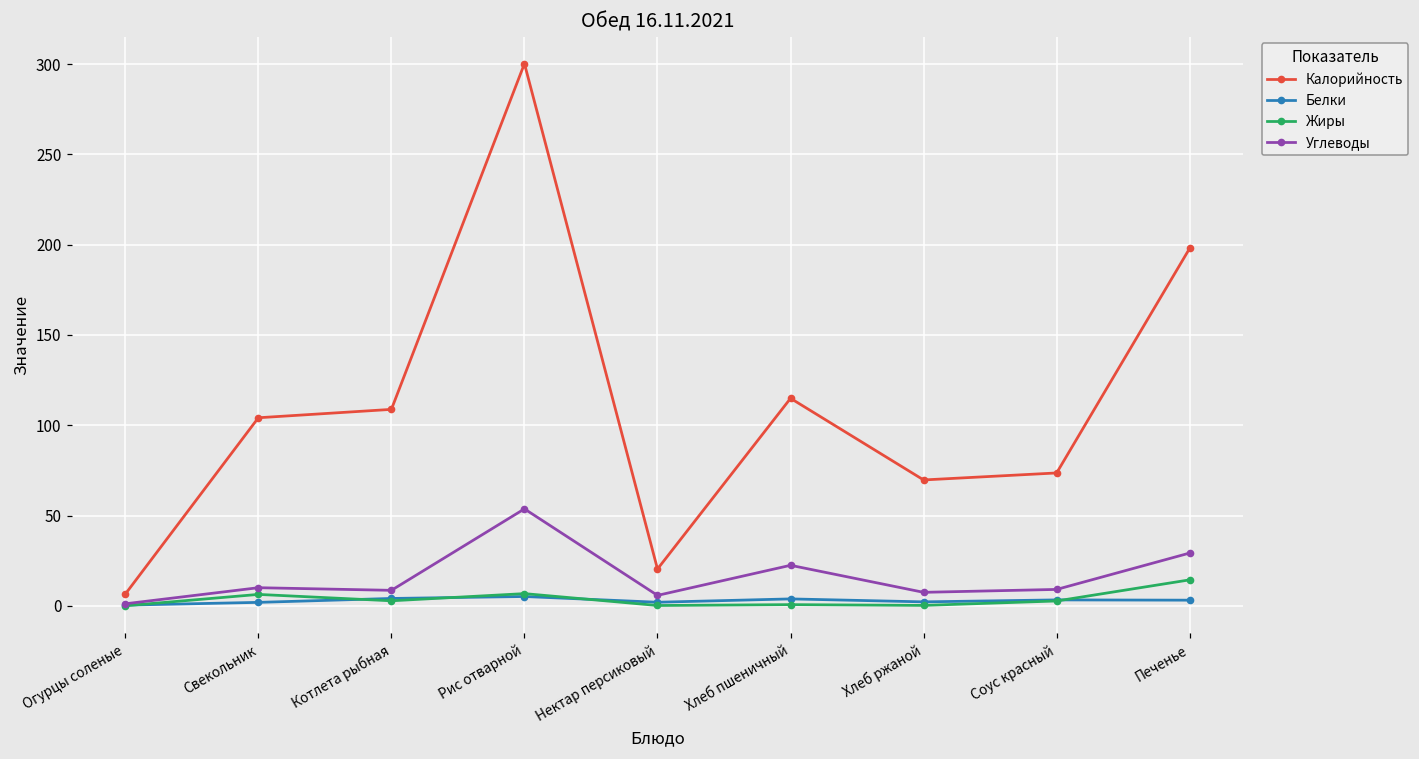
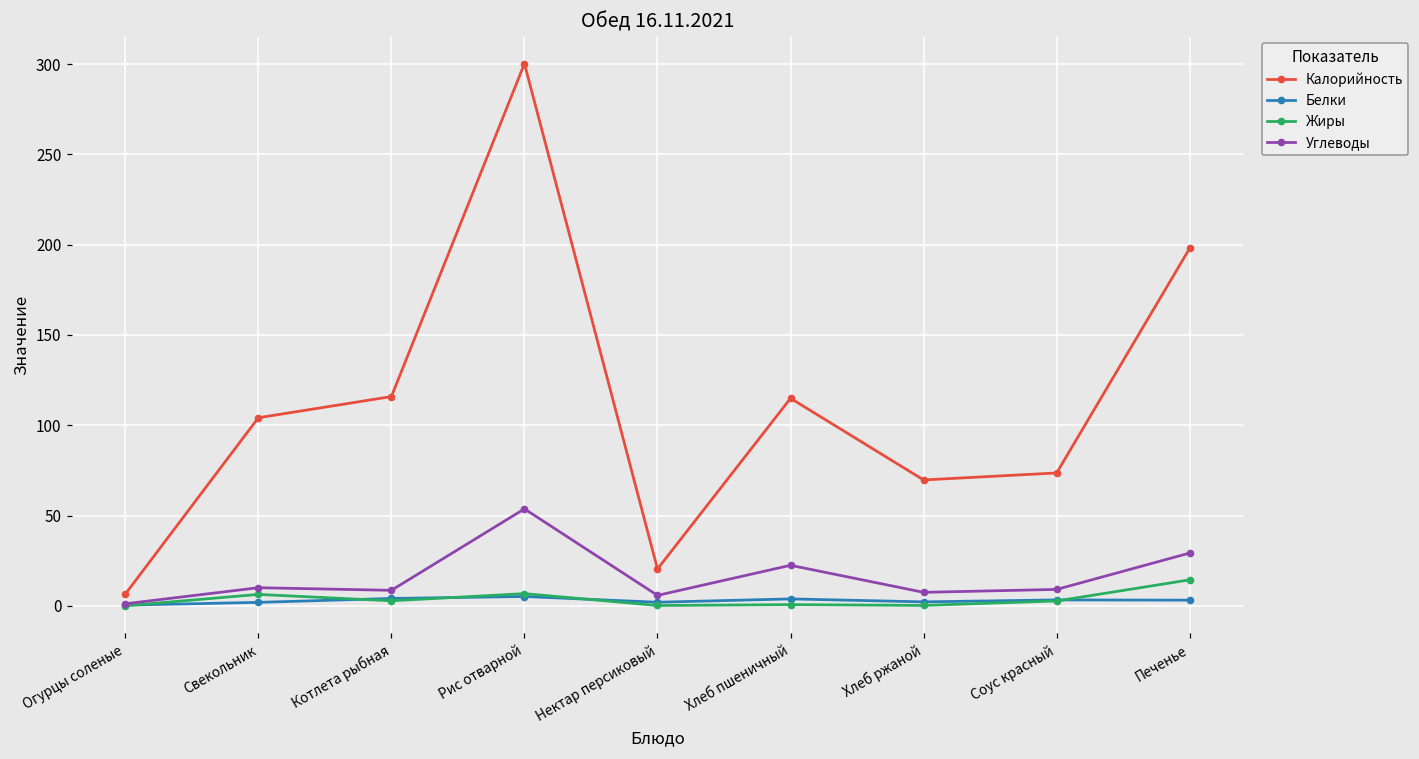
  {
    "Калорийность": {
      "Огурцы соленые": 7,
      "Свекольник": 104,
-     "Котлета рыбная": 109,
+     "Котлета рыбная": 116,
      "Рис отварной": 300,
      "Нектар персиковый": 20,
      "Хлеб пшеничный": 115,
      "Хлеб ржаной": 70,
      "Соус красный": 74,
      "Печенье": 198
    },
    "Белки": {
      "Свекольник": 2,
      "Рис отварной": 5,
      "Нектар персиковый": 2,
      "Хлеб пшеничный": 4,
      "Хлеб ржаной": 2,
      "Печенье": 3
    },
    "Жиры": {
      "Свекольник": 6,
      "Рис отварной": 7,
      "Нектар персиковый": 0,
      "Хлеб пшеничный": 1,
      "Хлеб ржаной": 0,
      "Печенье": 14
    },
    "Углеводы": {
      "Свекольник": 10,
      "Котлета рыбная": 9,
      "Рис отварной": 54,
      "Нектар персиковый": 6,
      "Хлеб пшеничный": 22,
      "Хлеб ржаной": 7,
      "Соус красный": 9,
      "Печенье": 29
    }
  }
